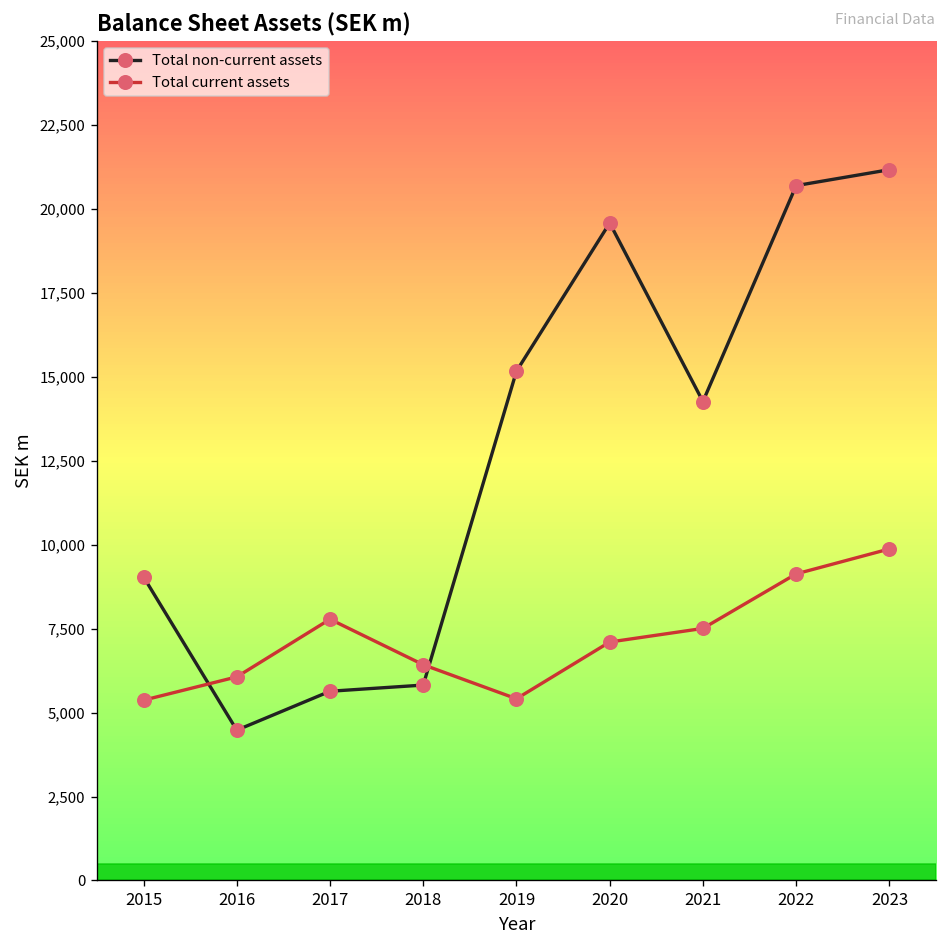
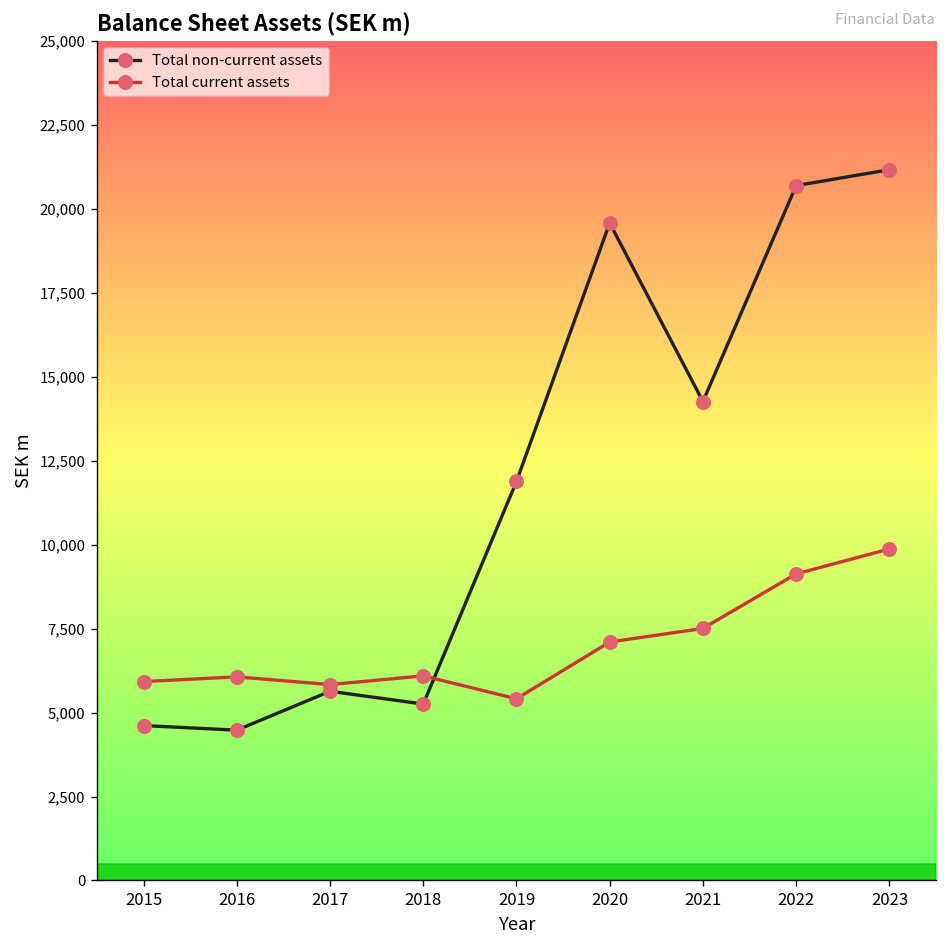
  {
    "Total non-current assets": {
-     "2015": "9,000",
+     "2015": "4,600",
      "2016": "4,500",
      "2017": "5,600",
-     "2018": "5,800",
-     "2019": "15,200",
+     "2018": "5,300",
+     "2019": "11,900",
      "2020": "19,600",
      "2021": "14,300",
      "2022": "20,700",
      "2023": "21,200"
    },
    "Total current assets": {
-     "2015": "5,400",
+     "2015": "5,900",
      "2016": "6,100",
-     "2017": "7,800",
-     "2018": "6,400",
+     "2017": "5,800",
+     "2018": "6,100",
      "2019": "5,400",
      "2020": "7,100",
      "2021": "7,500",
      "2022": "9,100",
      "2023": "9,900"
    }
  }
